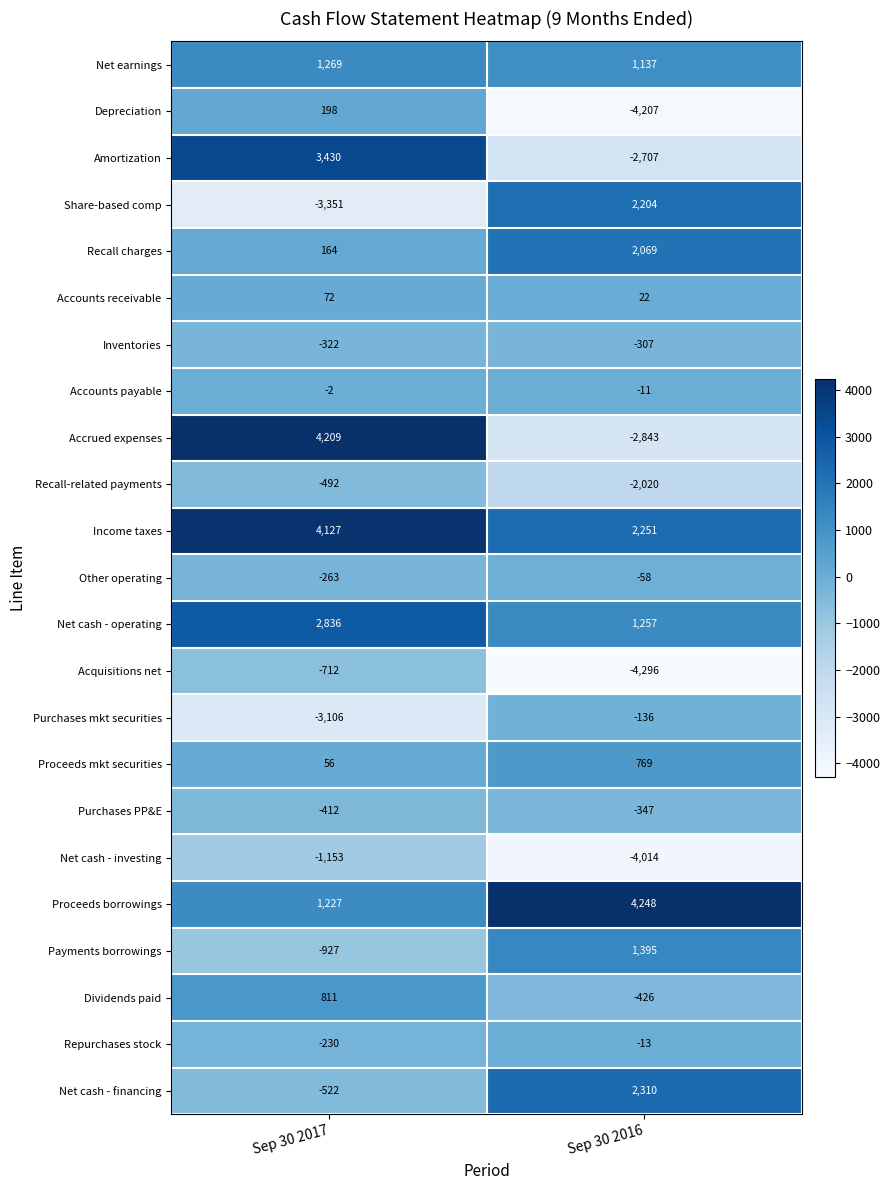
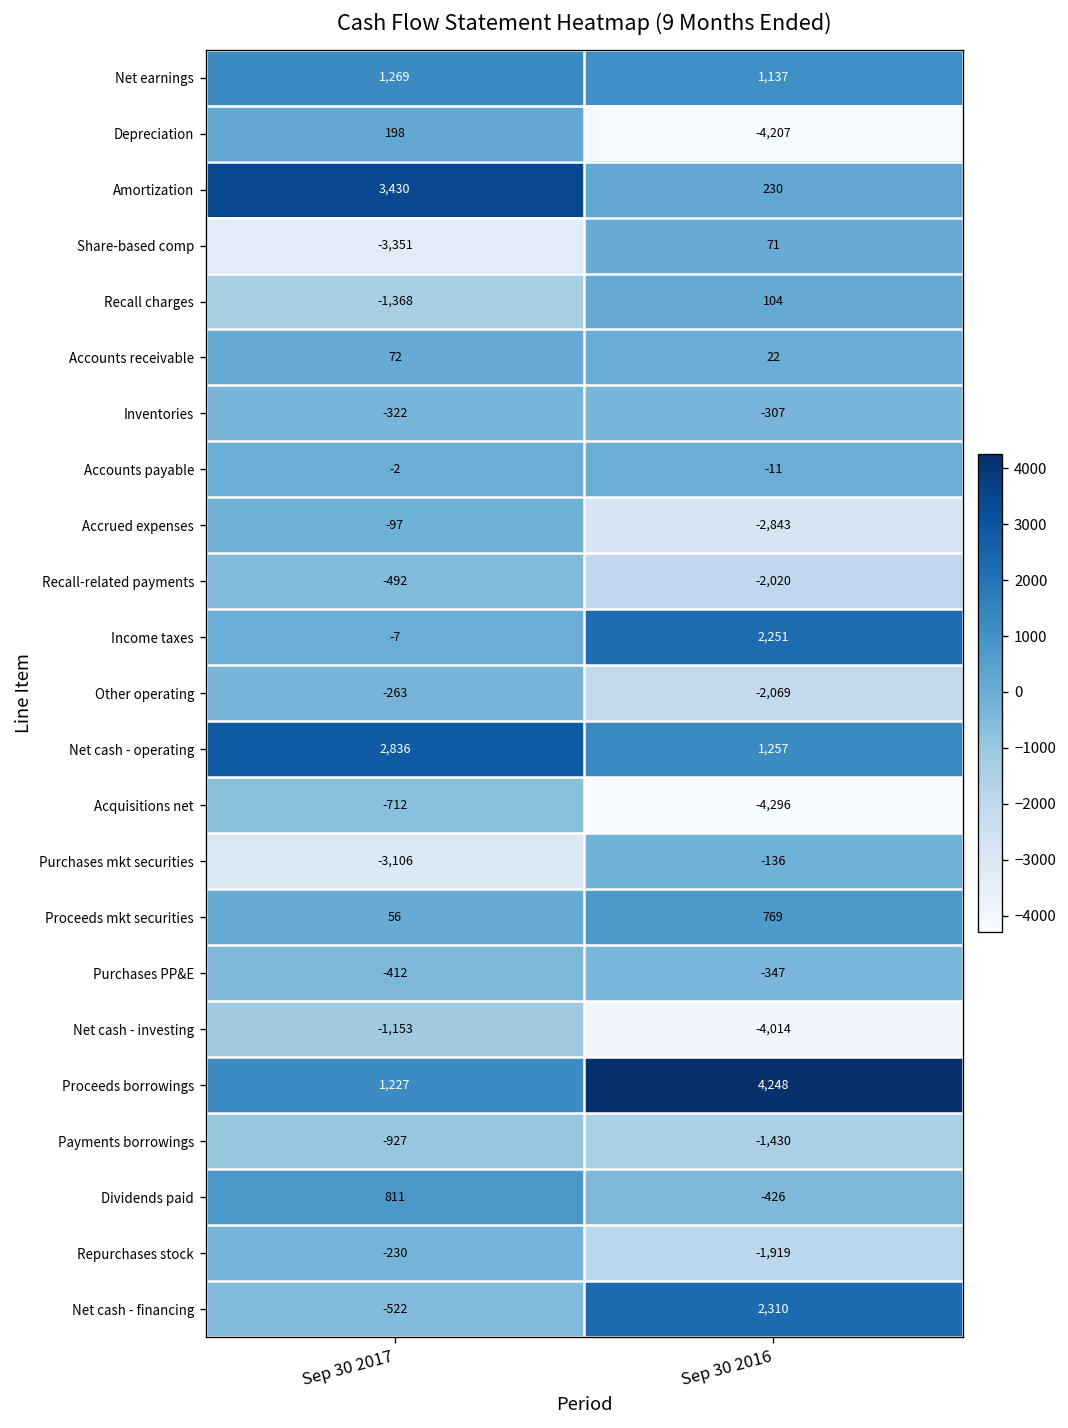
  {
    "Net earnings": {
      "Sep 30 2017": "1,269",
      "Sep 30 2016": "1,137"
    },
    "Depreciation": {
      "Sep 30 2017": "198",
      "Sep 30 2016": "-4,207"
    },
    "Amortization": {
      "Sep 30 2017": "3,430",
-     "Sep 30 2016": "-2,707"
+     "Sep 30 2016": "230"
    },
    "Share-based comp": {
      "Sep 30 2017": "-3,351",
-     "Sep 30 2016": "2,204"
+     "Sep 30 2016": "71"
    },
    "Recall charges": {
-     "Sep 30 2017": "164",
-     "Sep 30 2016": "2,069"
+     "Sep 30 2017": "-1,368",
+     "Sep 30 2016": "104"
    },
    "Accounts receivable": {
      "Sep 30 2017": "72",
      "Sep 30 2016": "22"
    },
    "Inventories": {
      "Sep 30 2017": "-322",
      "Sep 30 2016": "-307"
    },
    "Accounts payable": {
      "Sep 30 2017": "-2",
      "Sep 30 2016": "-11"
    },
    "Accrued expenses": {
-     "Sep 30 2017": "4,209",
+     "Sep 30 2017": "-97",
      "Sep 30 2016": "-2,843"
    },
    "Recall-related payments": {
      "Sep 30 2017": "-492",
      "Sep 30 2016": "-2,020"
    },
    "Income taxes": {
-     "Sep 30 2017": "4,127",
+     "Sep 30 2017": "-7",
      "Sep 30 2016": "2,251"
    },
    "Other operating": {
      "Sep 30 2017": "-263",
-     "Sep 30 2016": "-58"
+     "Sep 30 2016": "-2,069"
    },
    "Net cash - operating": {
      "Sep 30 2017": "2,836",
      "Sep 30 2016": "1,257"
    },
    "Acquisitions net": {
      "Sep 30 2017": "-712",
      "Sep 30 2016": "-4,296"
    },
    "Purchases mkt securities": {
      "Sep 30 2017": "-3,106",
      "Sep 30 2016": "-136"
    },
    "Proceeds mkt securities": {
      "Sep 30 2017": "56",
      "Sep 30 2016": "769"
    },
    "Purchases PP&E": {
      "Sep 30 2017": "-412",
      "Sep 30 2016": "-347"
    },
    "Net cash - investing": {
      "Sep 30 2017": "-1,153",
      "Sep 30 2016": "-4,014"
    },
    "Proceeds borrowings": {
      "Sep 30 2017": "1,227",
      "Sep 30 2016": "4,248"
    },
    "Payments borrowings": {
      "Sep 30 2017": "-927",
-     "Sep 30 2016": "1,395"
+     "Sep 30 2016": "-1,430"
    },
    "Dividends paid": {
      "Sep 30 2017": "811",
      "Sep 30 2016": "-426"
    },
    "Repurchases stock": {
      "Sep 30 2017": "-230",
-     "Sep 30 2016": "-13"
+     "Sep 30 2016": "-1,919"
    },
    "Net cash - financing": {
      "Sep 30 2017": "-522",
      "Sep 30 2016": "2,310"
    }
  }
